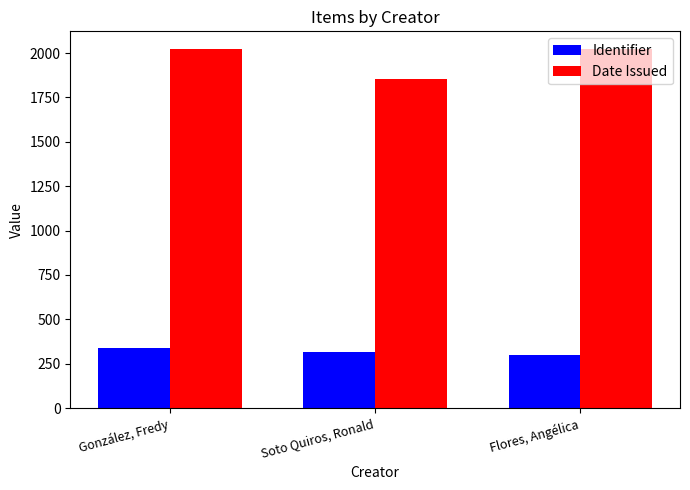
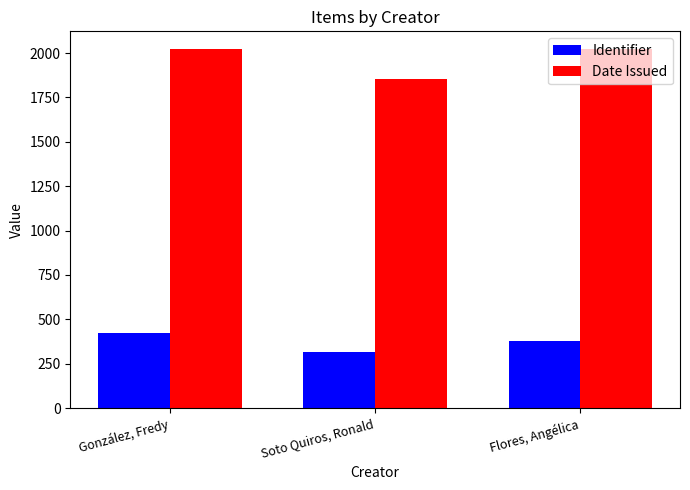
  {
    "Identifier": {
-     "González, Fredy": 340,
+     "González, Fredy": 420,
      "Soto Quiros, Ronald": 320,
-     "Flores, Angélica": 300
+     "Flores, Angélica": 380
    },
    "Date Issued": {
      "González, Fredy": 2020,
      "Soto Quiros, Ronald": 1850
    }
  }
